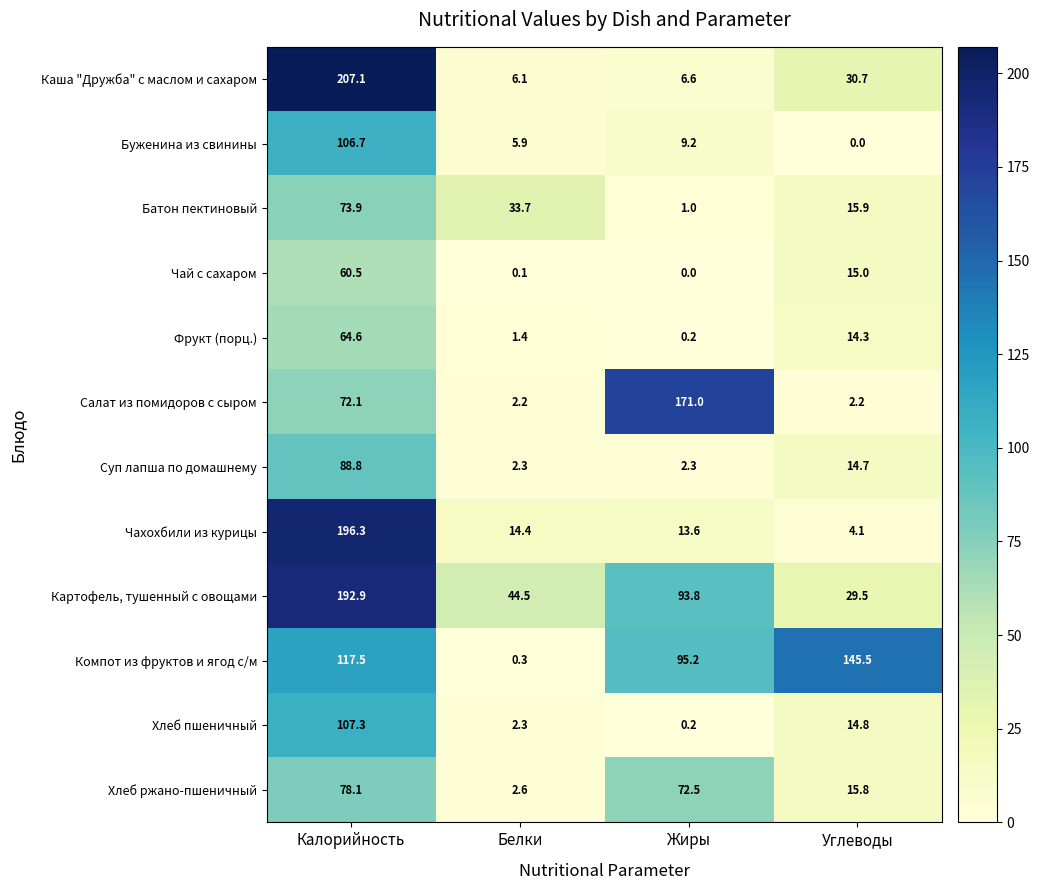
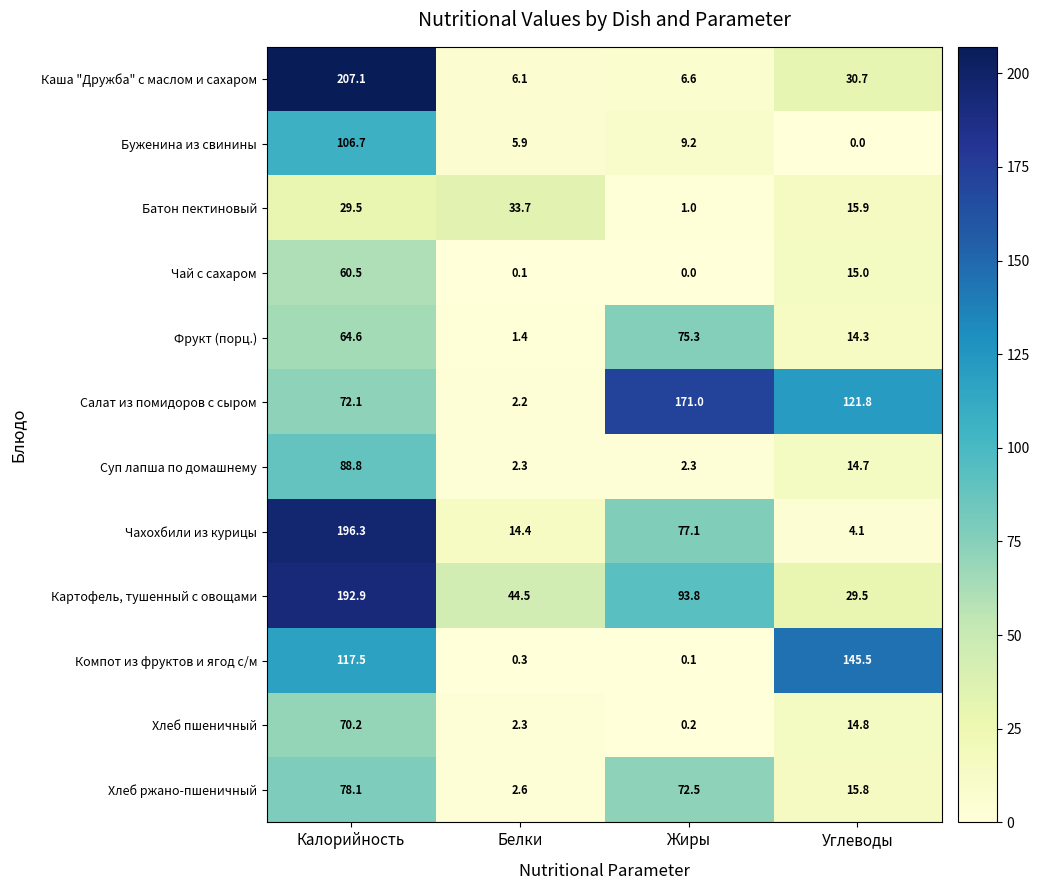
  {
    "Каша \"Дружба\" с маслом и сахаром": {
      "Калорийность": 207.1,
      "Белки": 6.1,
      "Жиры": 6.6,
      "Углеводы": 30.7
    },
    "Буженина из свинины": {
      "Калорийность": 106.7,
      "Белки": 5.9,
      "Жиры": 9.2,
      "Углеводы": 0.0
    },
    "Батон пектиновый": {
-     "Калорийность": 73.9,
+     "Калорийность": 29.5,
      "Белки": 33.7,
      "Жиры": 1.0,
      "Углеводы": 15.9
    },
    "Чай с сахаром": {
      "Калорийность": 60.5,
      "Белки": 0.1,
      "Жиры": 0.0,
      "Углеводы": 15.0
    },
    "Фрукт (порц.)": {
      "Калорийность": 64.6,
      "Белки": 1.4,
-     "Жиры": 0.2,
+     "Жиры": 75.3,
      "Углеводы": 14.3
    },
    "Салат из помидоров с сыром": {
      "Калорийность": 72.1,
      "Белки": 2.2,
      "Жиры": 171.0,
-     "Углеводы": 2.2
+     "Углеводы": 121.8
    },
    "Суп лапша по домашнему": {
      "Калорийность": 88.8,
      "Белки": 2.3,
      "Жиры": 2.3,
      "Углеводы": 14.7
    },
    "Чахохбили из курицы": {
      "Калорийность": 196.3,
      "Белки": 14.4,
-     "Жиры": 13.6,
+     "Жиры": 77.1,
      "Углеводы": 4.1
    },
    "Картофель, тушенный с овощами": {
      "Калорийность": 192.9,
      "Белки": 44.5,
      "Жиры": 93.8,
      "Углеводы": 29.5
    },
    "Компот из фруктов и ягод с/м": {
      "Калорийность": 117.5,
      "Белки": 0.3,
-     "Жиры": 95.2,
+     "Жиры": 0.1,
      "Углеводы": 145.5
    },
    "Хлеб пшеничный": {
-     "Калорийность": 107.3,
+     "Калорийность": 70.2,
      "Белки": 2.3,
      "Жиры": 0.2,
      "Углеводы": 14.8
    },
    "Хлеб ржано-пшеничный": {
      "Калорийность": 78.1,
      "Белки": 2.6,
      "Жиры": 72.5,
      "Углеводы": 15.8
    }
  }
